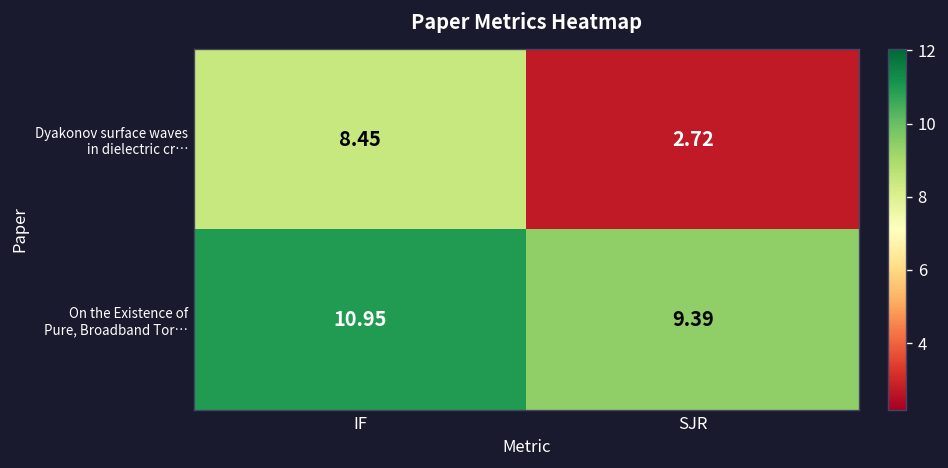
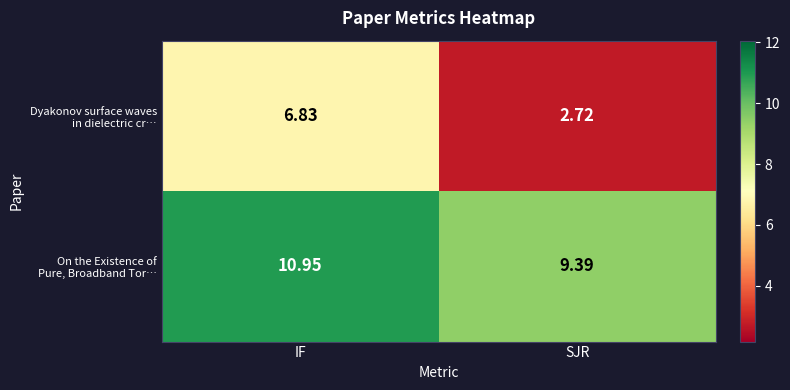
  {
    "Dyakonov surface waves in dielectric cr…": {
-     "IF": 8.45,
+     "IF": 6.83,
      "SJR": 2.72
    },
    "On the Existence of Pure, Broadband Tor…": {
      "IF": 10.95,
      "SJR": 9.39
    }
  }
